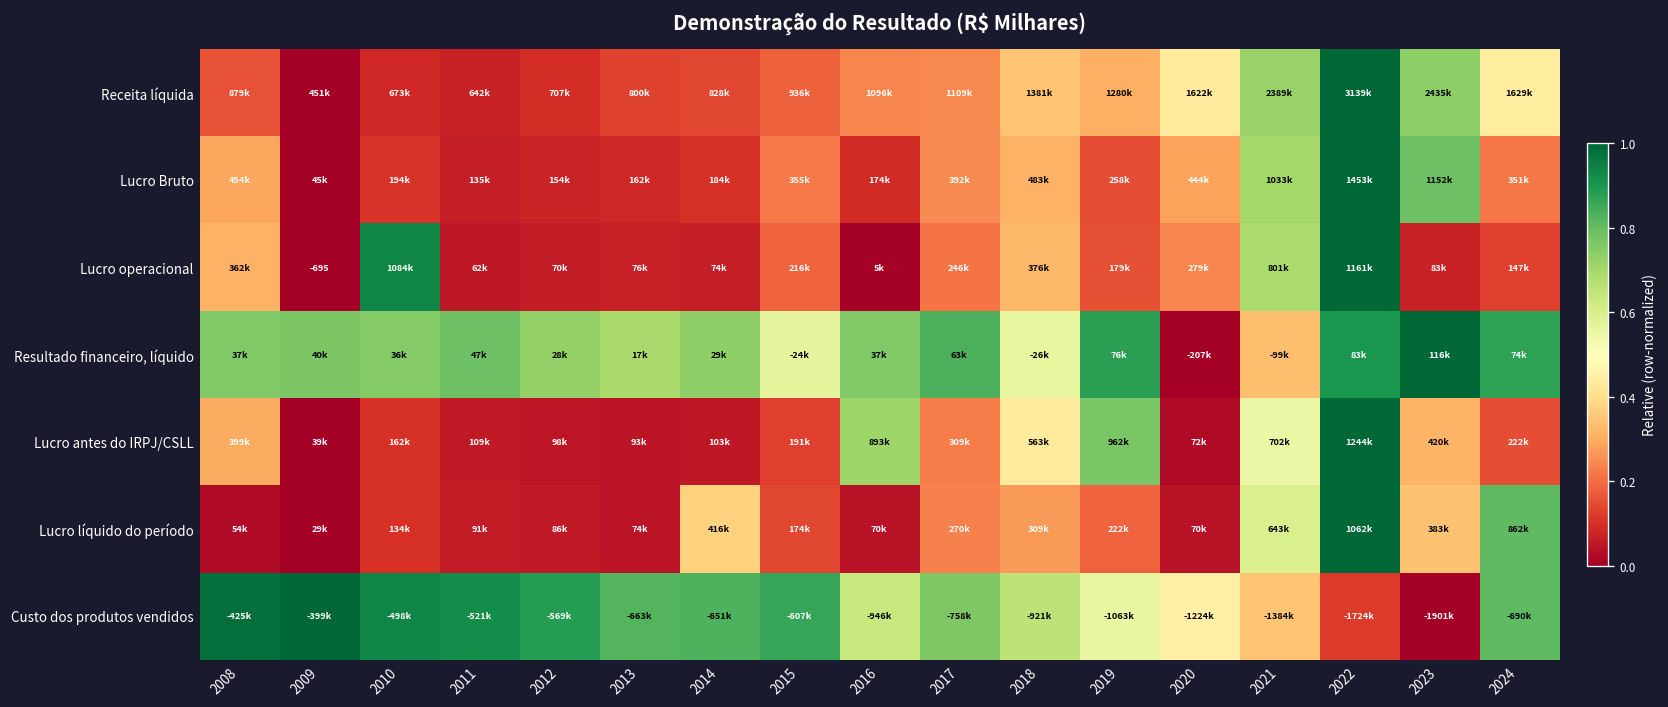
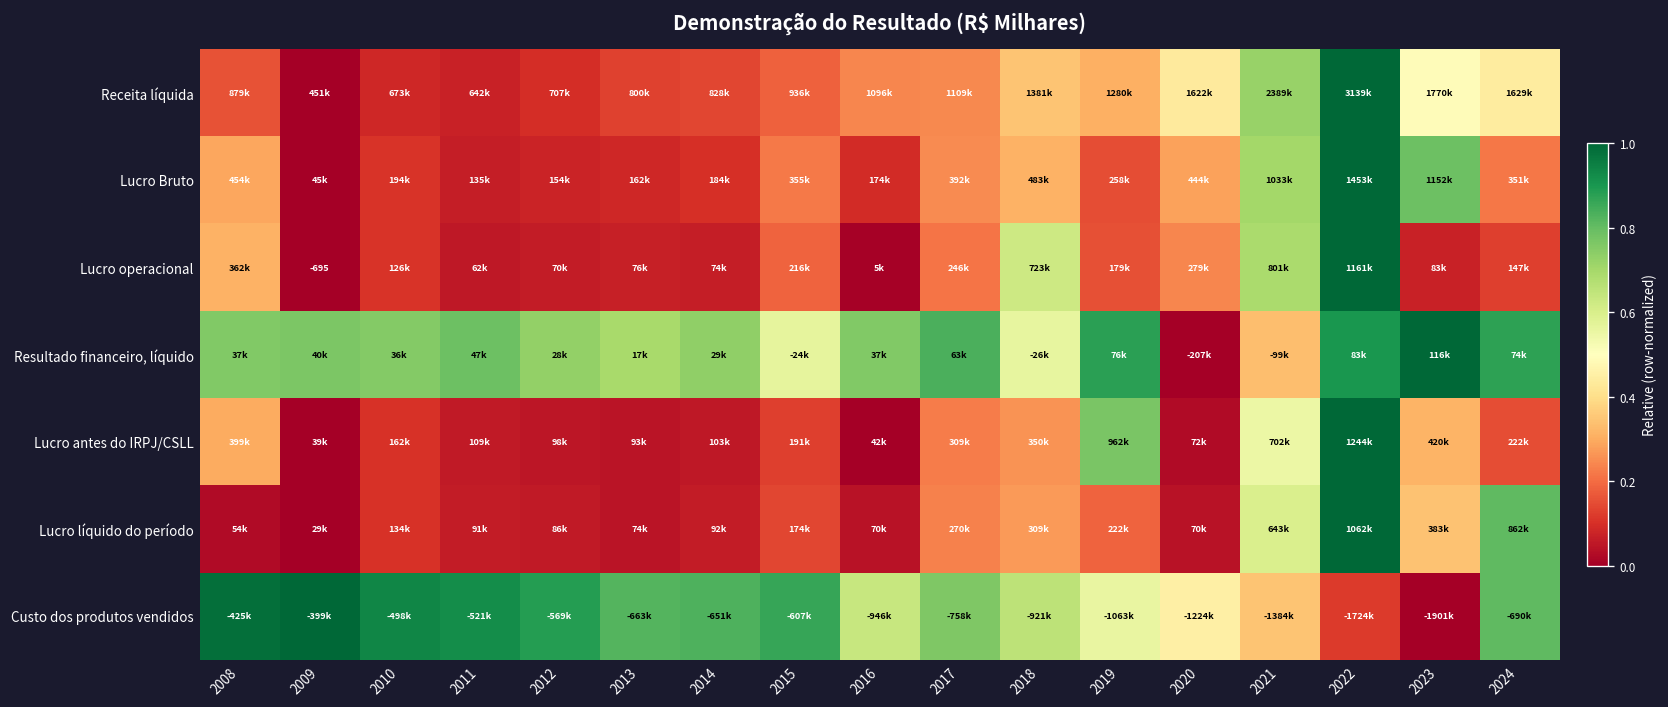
  {
    "Receita líquida": {
      "2008": "879k",
      "2009": "451k",
      "2010": "673k",
      "2011": "642k",
      "2012": "707k",
      "2013": "800k",
      "2014": "828k",
      "2015": "936k",
      "2016": "1096k",
      "2017": "1109k",
      "2018": "1381k",
      "2019": "1280k",
      "2020": "1622k",
      "2021": "2389k",
      "2022": "3139k",
-     "2023": "2435k",
+     "2023": "1770k",
      "2024": "1629k"
    },
    "Lucro Bruto": {
      "2008": "454k",
      "2009": "45k",
      "2010": "194k",
      "2011": "135k",
      "2012": "154k",
      "2013": "162k",
      "2014": "184k",
      "2015": "355k",
      "2016": "174k",
      "2017": "392k",
      "2018": "483k",
      "2019": "258k",
      "2020": "444k",
      "2021": "1033k",
      "2022": "1453k",
      "2023": "1152k",
      "2024": "351k"
    },
    "Lucro operacional": {
      "2008": "362k",
      "2009": "-695",
-     "2010": "1084k",
+     "2010": "126k",
      "2011": "62k",
      "2012": "70k",
      "2013": "76k",
      "2014": "74k",
      "2015": "216k",
      "2016": "5k",
      "2017": "246k",
-     "2018": "376k",
+     "2018": "723k",
      "2019": "179k",
      "2020": "279k",
      "2021": "801k",
      "2022": "1161k",
      "2023": "83k",
      "2024": "147k"
    },
    "Resultado financeiro, líquido": {
      "2008": "37k",
      "2009": "40k",
      "2010": "36k",
      "2011": "47k",
      "2012": "28k",
      "2013": "17k",
      "2014": "29k",
      "2015": "-24k",
      "2016": "37k",
      "2017": "63k",
      "2018": "-26k",
      "2019": "76k",
      "2020": "-207k",
      "2021": "-99k",
      "2022": "83k",
      "2023": "116k",
      "2024": "74k"
    },
    "Lucro antes do IRPJ/CSLL": {
      "2008": "399k",
      "2009": "39k",
      "2010": "162k",
      "2011": "109k",
      "2012": "98k",
      "2013": "93k",
      "2014": "103k",
      "2015": "191k",
-     "2016": "893k",
+     "2016": "42k",
      "2017": "309k",
-     "2018": "563k",
+     "2018": "350k",
      "2019": "962k",
      "2020": "72k",
      "2021": "702k",
      "2022": "1244k",
      "2023": "420k",
      "2024": "222k"
    },
    "Lucro líquido do período": {
      "2008": "54k",
      "2009": "29k",
      "2010": "134k",
      "2011": "91k",
      "2012": "86k",
      "2013": "74k",
-     "2014": "416k",
+     "2014": "92k",
      "2015": "174k",
      "2016": "70k",
      "2017": "270k",
      "2018": "309k",
      "2019": "222k",
      "2020": "70k",
      "2021": "643k",
      "2022": "1062k",
      "2023": "383k",
      "2024": "862k"
    },
    "Custo dos produtos vendidos": {
      "2008": "-425k",
      "2009": "-399k",
      "2010": "-498k",
      "2011": "-521k",
      "2012": "-569k",
      "2013": "-663k",
      "2014": "-651k",
      "2015": "-607k",
      "2016": "-946k",
      "2017": "-758k",
      "2018": "-921k",
      "2019": "-1063k",
      "2020": "-1224k",
      "2021": "-1384k",
      "2022": "-1724k",
      "2023": "-1901k",
      "2024": "-690k"
    }
  }
